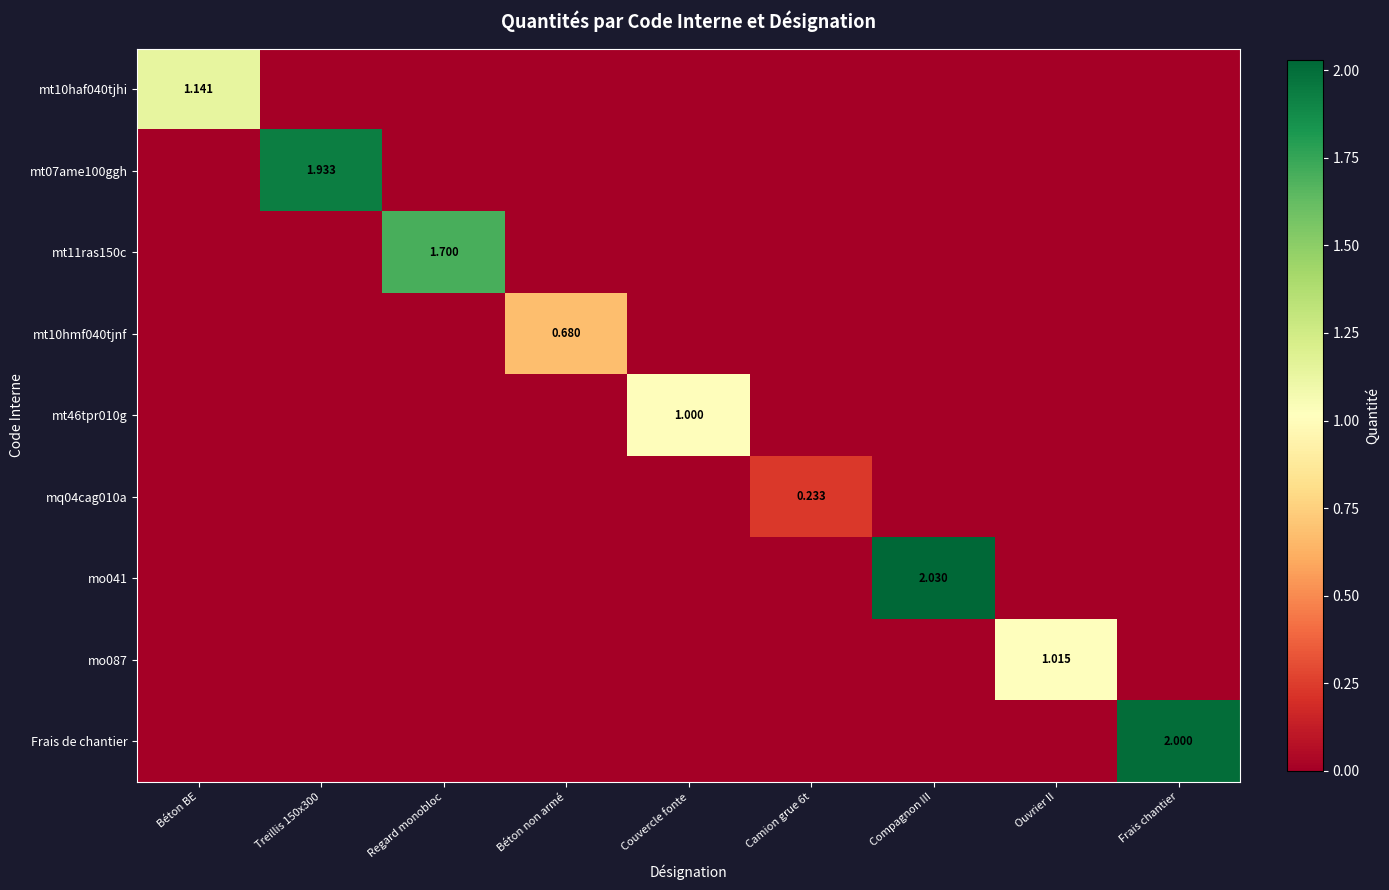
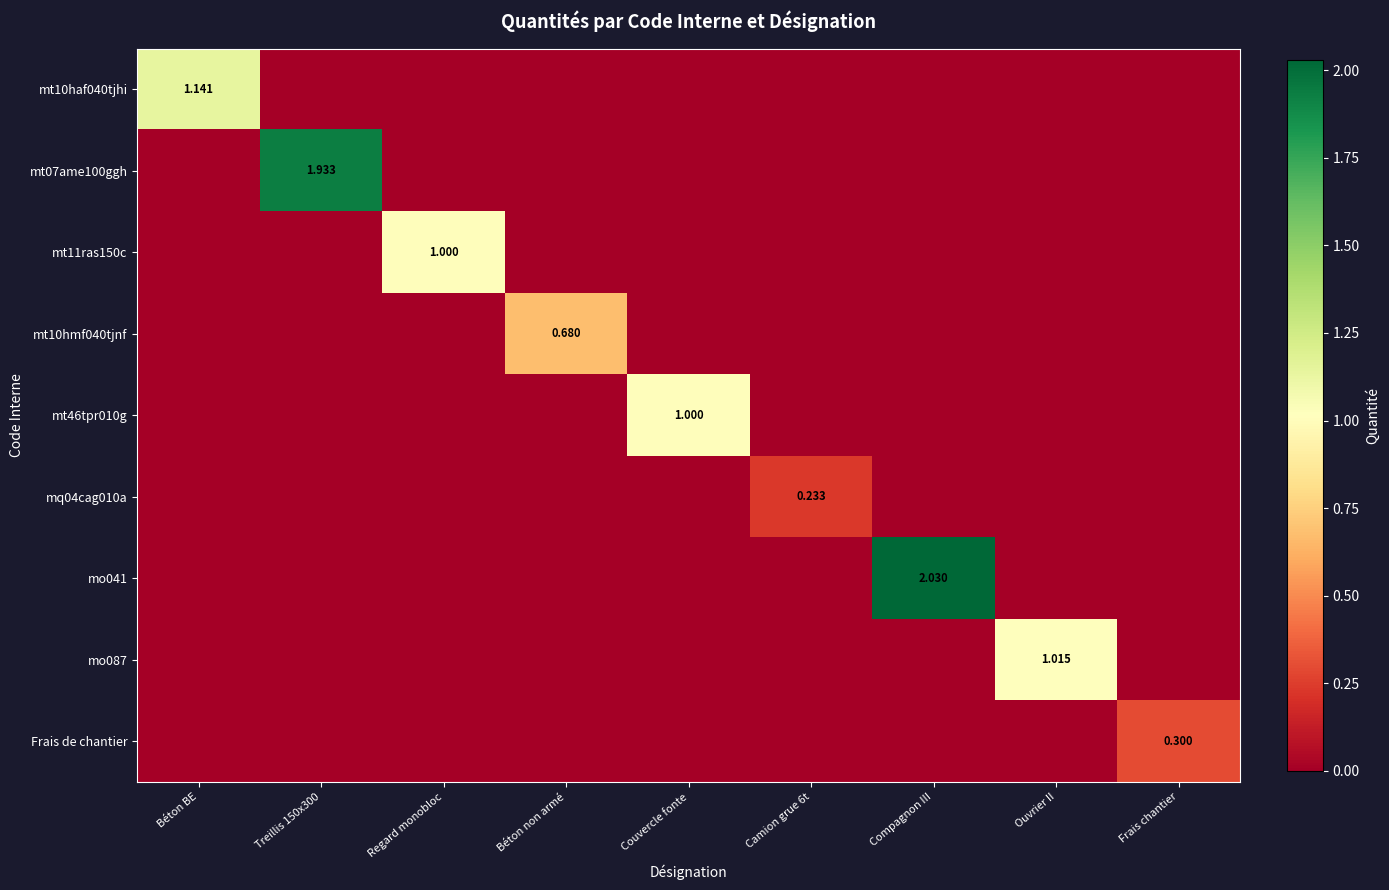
  {
    "mt10haf040tjhi": {
      "Béton BE": 1.141
    },
    "mt07ame100ggh": {
      "Treillis 150x300": 1.933
    },
    "mt11ras150c": {
-     "Regard monobloc": 1.700
+     "Regard monobloc": 1.000
    },
    "mt10hmf040tjnf": {
      "Béton non armé": 0.680
    },
    "mt46tpr010g": {
      "Couvercle fonte": 1.000
    },
    "mq04cag010a": {
      "Camion grue 6t": 0.233
    },
    "mo041": {
      "Compagnon III": 2.030
    },
    "mo087": {
      "Ouvrier II": 1.015
    },
    "Frais de chantier": {
-     "Frais chantier": 2.000
+     "Frais chantier": 0.300
    }
  }
